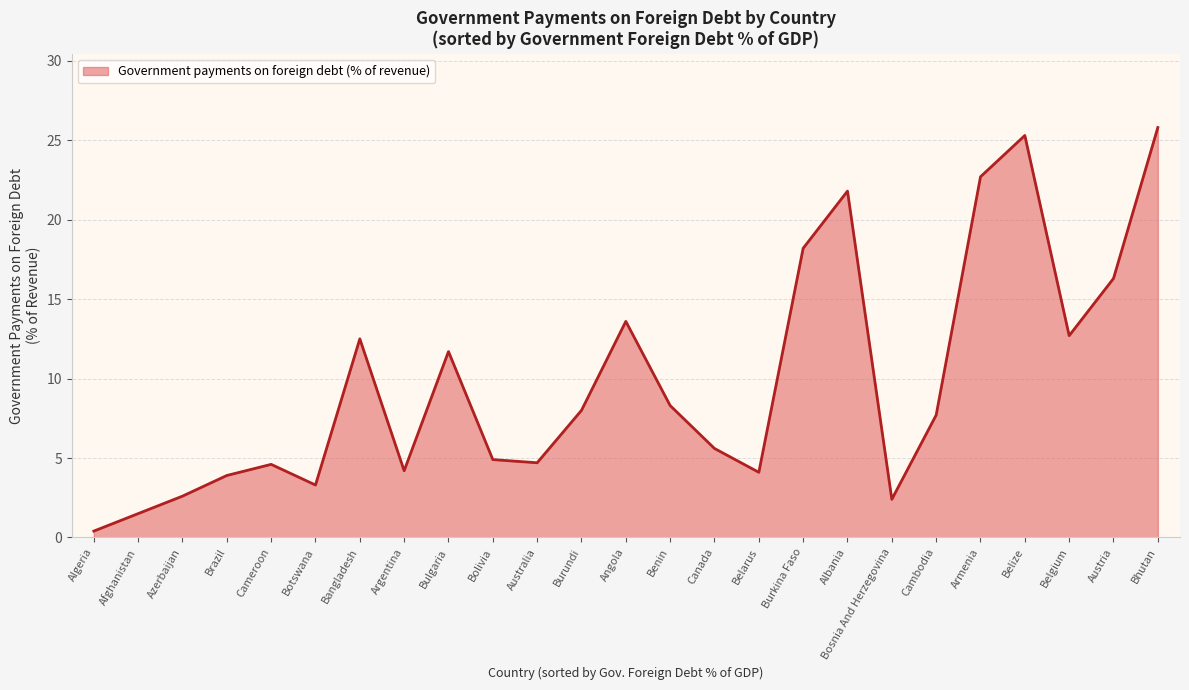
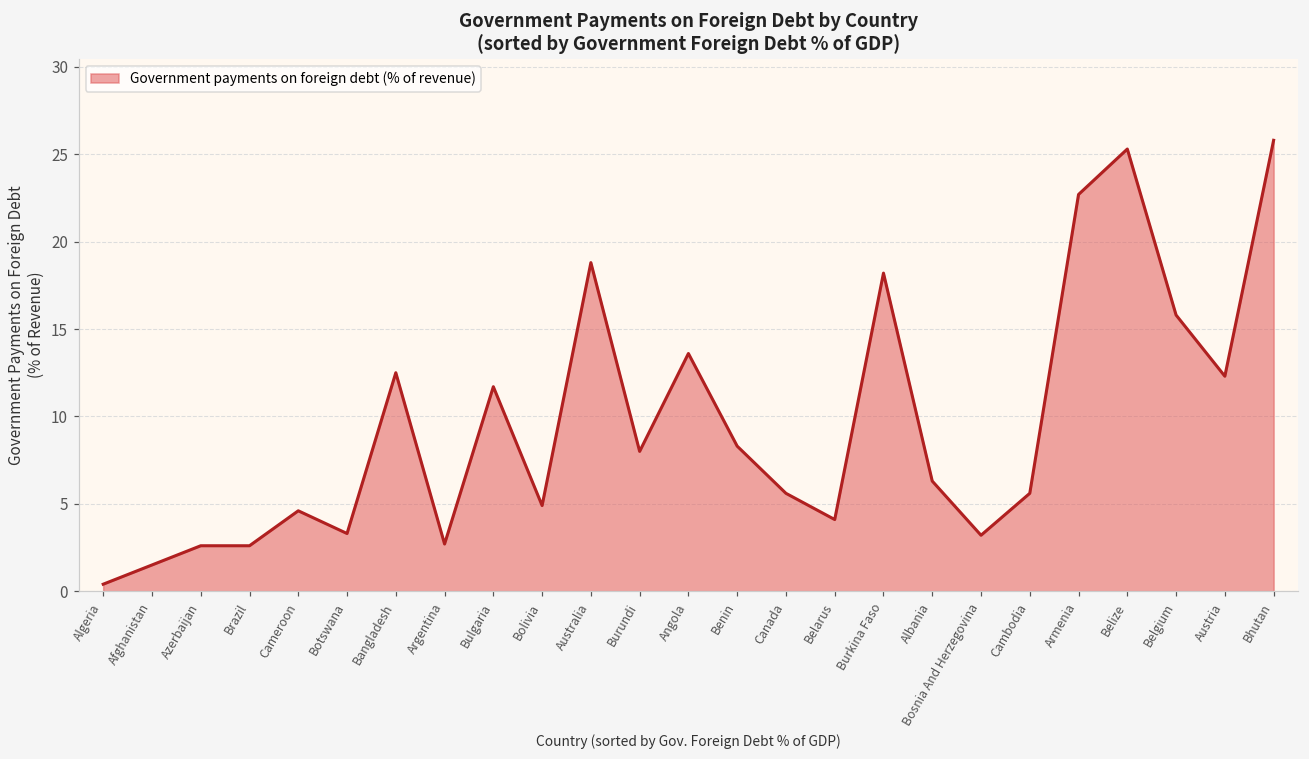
  {
    "Algeria": 0.4,
    "Afghanistan": 1.5,
    "Azerbaijan": 2.6,
-   "Brazil": 3.9,
+   "Brazil": 2.6,
    "Cameroon": 4.6,
    "Botswana": 3.3,
    "Bangladesh": 12.5,
-   "Argentina": 4.2,
+   "Argentina": 2.7,
    "Bulgaria": 11.7,
    "Bolivia": 4.9,
-   "Australia": 4.7,
+   "Australia": 18.8,
    "Burundi": 8.0,
    "Angola": 13.6,
    "Benin": 8.3,
    "Canada": 5.6,
    "Belarus": 4.1,
    "Burkina Faso": 18.2,
-   "Albania": 21.8,
-   "Bosnia And Herzegovina": 2.4,
-   "Cambodia": 7.7,
+   "Albania": 6.3,
+   "Bosnia And Herzegovina": 3.2,
+   "Cambodia": 5.6,
    "Armenia": 22.7,
    "Belize": 25.3,
-   "Belgium": 12.7,
-   "Austria": 16.3,
+   "Belgium": 15.8,
+   "Austria": 12.3,
    "Bhutan": 25.8
  }
